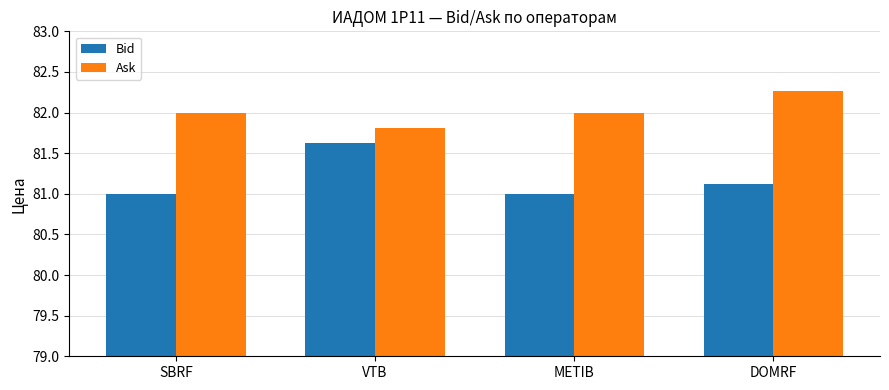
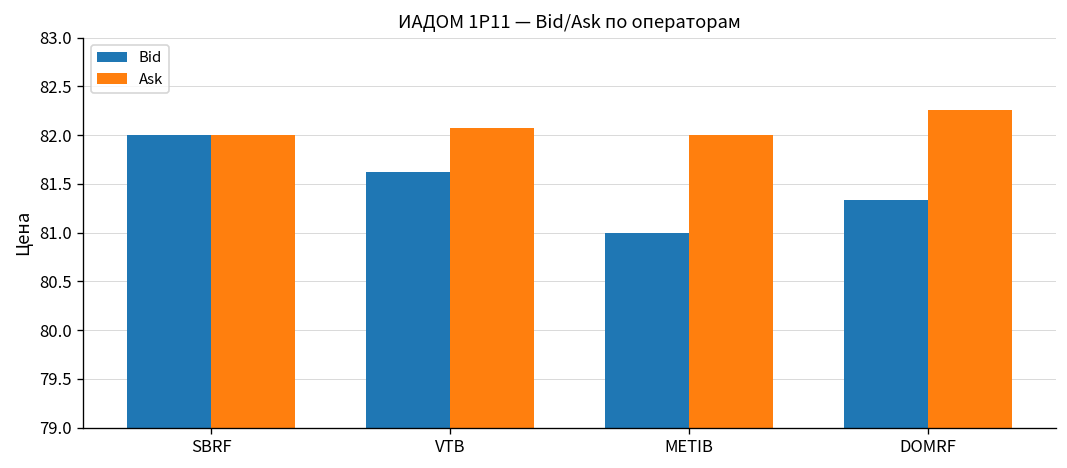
  {
    "Bid": {
-     "SBRF": 81,
+     "SBRF": 82,
      "VTB": 81.6,
      "METIB": 81.0,
-     "DOMRF": 81.1
+     "DOMRF": 81.3
    },
    "Ask": {
      "SBRF": 82.0,
-     "VTB": 81.8,
+     "VTB": 82.1,
      "METIB": 82.0,
      "DOMRF": 82.3
    }
  }
